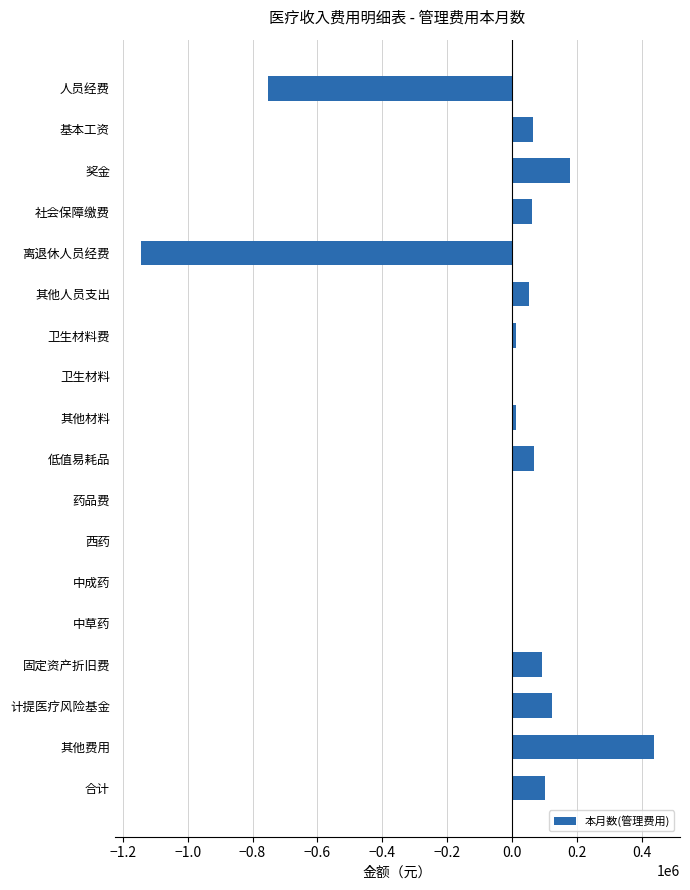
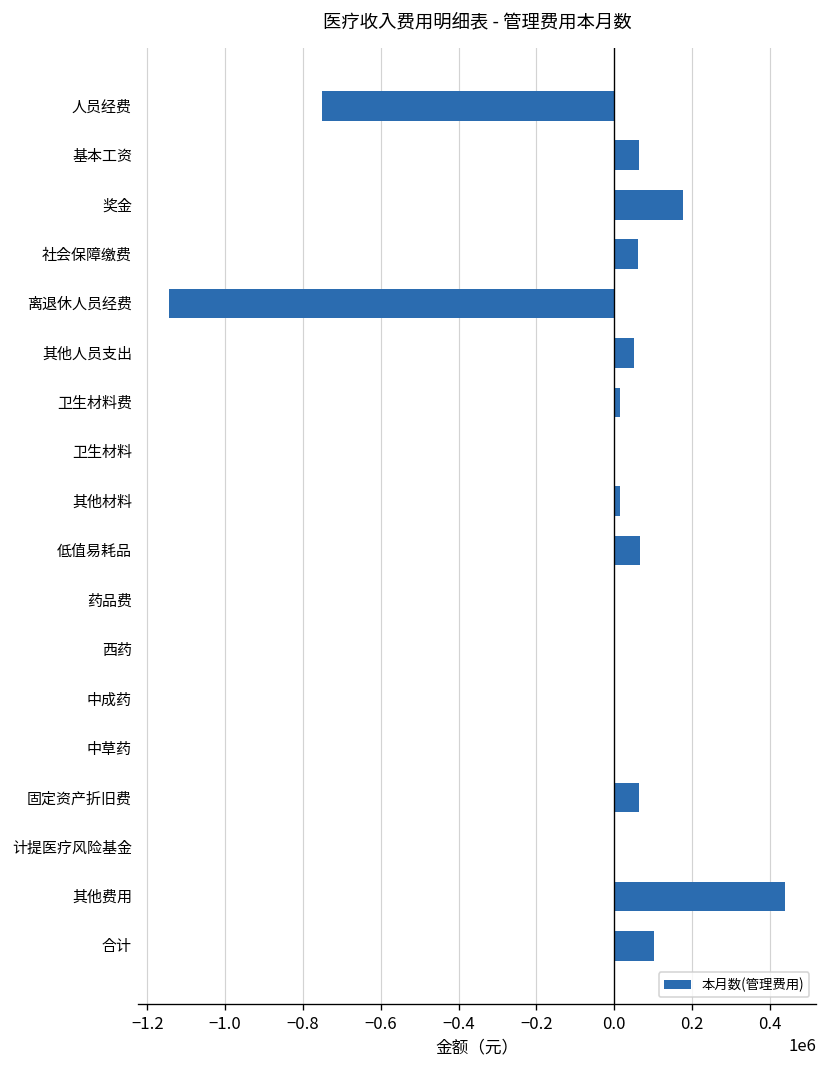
  {
    "人员经费": -750000,
    "基本工资": 60000,
    "奖金": 180000,
    "社会保障缴费": 60000,
    "离退休人员经费": -1150000,
    "其他人员支出": 50000,
    "卫生材料费": 10000,
    "其他材料": 10000,
    "低值易耗品": 70000,
    "药品费": 0,
    "西药": 0,
    "中成药": 0,
    "中草药": 0,
-   "固定资产折旧费": 90000,
-   "计提医疗风险基金": 120000,
+   "固定资产折旧费": 60000,
+   "计提医疗风险基金": 0,
    "其他费用": 440000,
    "合计": 100000
  }
